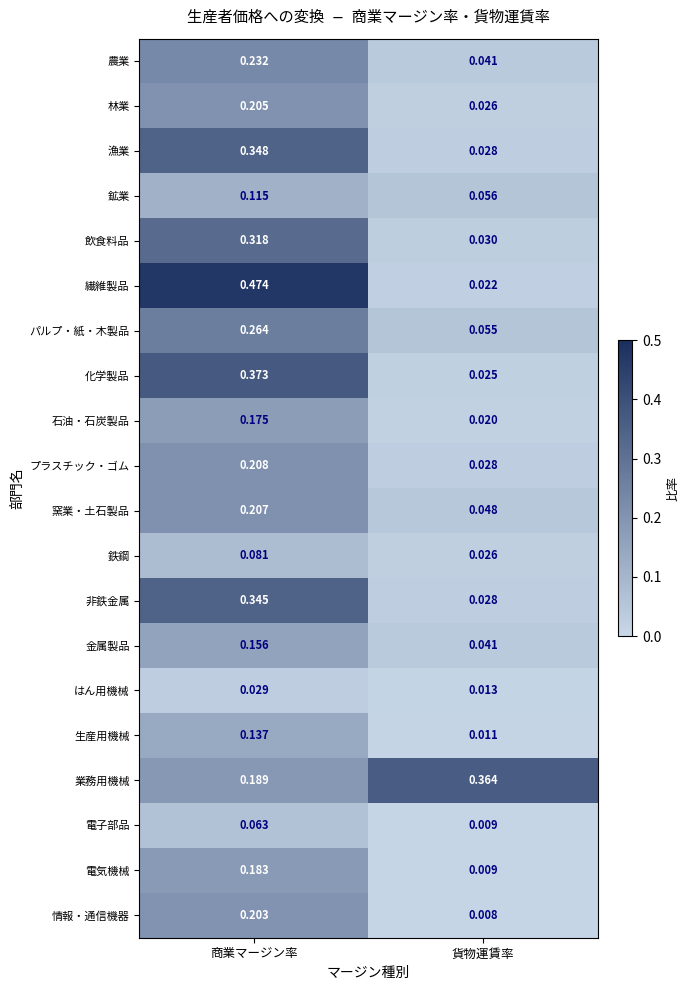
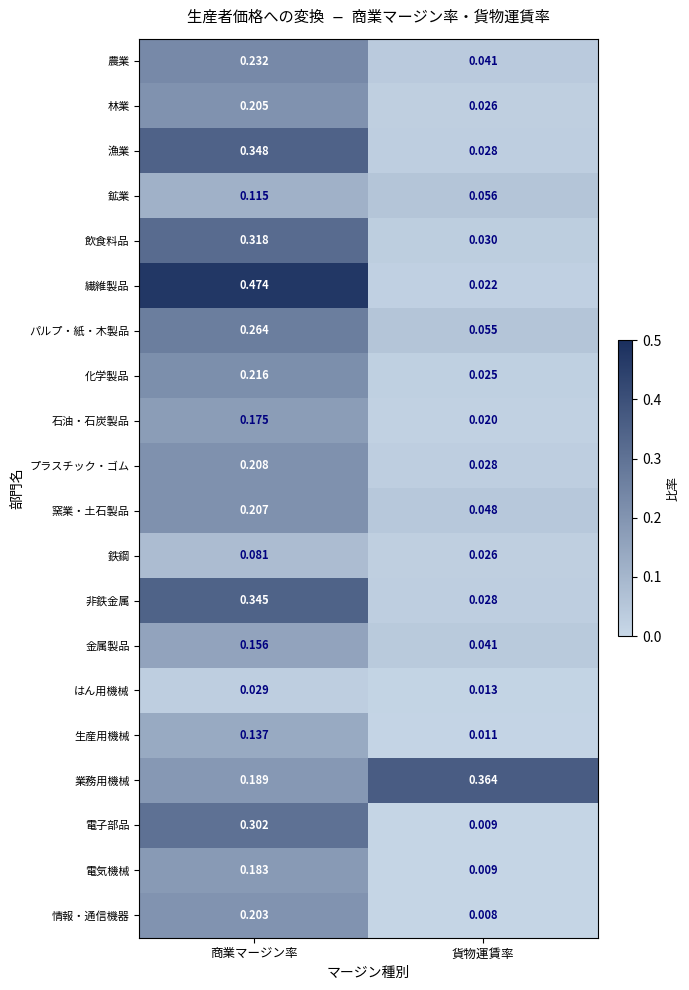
  {
    "農業": {
      "商業マージン率": 0.232,
      "貨物運賃率": 0.041
    },
    "林業": {
      "商業マージン率": 0.205,
      "貨物運賃率": 0.026
    },
    "漁業": {
      "商業マージン率": 0.348,
      "貨物運賃率": 0.028
    },
    "鉱業": {
      "商業マージン率": 0.115,
      "貨物運賃率": 0.056
    },
    "飲食料品": {
      "商業マージン率": 0.318,
      "貨物運賃率": 0.030
    },
    "繊維製品": {
      "商業マージン率": 0.474,
      "貨物運賃率": 0.022
    },
    "パルプ・紙・木製品": {
      "商業マージン率": 0.264,
      "貨物運賃率": 0.055
    },
    "化学製品": {
-     "商業マージン率": 0.373,
+     "商業マージン率": 0.216,
      "貨物運賃率": 0.025
    },
    "石油・石炭製品": {
      "商業マージン率": 0.175,
      "貨物運賃率": 0.020
    },
    "プラスチック・ゴム": {
      "商業マージン率": 0.208,
      "貨物運賃率": 0.028
    },
    "窯業・土石製品": {
      "商業マージン率": 0.207,
      "貨物運賃率": 0.048
    },
    "鉄鋼": {
      "商業マージン率": 0.081,
      "貨物運賃率": 0.026
    },
    "非鉄金属": {
      "商業マージン率": 0.345,
      "貨物運賃率": 0.028
    },
    "金属製品": {
      "商業マージン率": 0.156,
      "貨物運賃率": 0.041
    },
    "はん用機械": {
      "商業マージン率": 0.029,
      "貨物運賃率": 0.013
    },
    "生産用機械": {
      "商業マージン率": 0.137,
      "貨物運賃率": 0.011
    },
    "業務用機械": {
      "商業マージン率": 0.189,
      "貨物運賃率": 0.364
    },
    "電子部品": {
-     "商業マージン率": 0.063,
+     "商業マージン率": 0.302,
      "貨物運賃率": 0.009
    },
    "電気機械": {
      "商業マージン率": 0.183,
      "貨物運賃率": 0.009
    },
    "情報・通信機器": {
      "商業マージン率": 0.203,
      "貨物運賃率": 0.008
    }
  }
